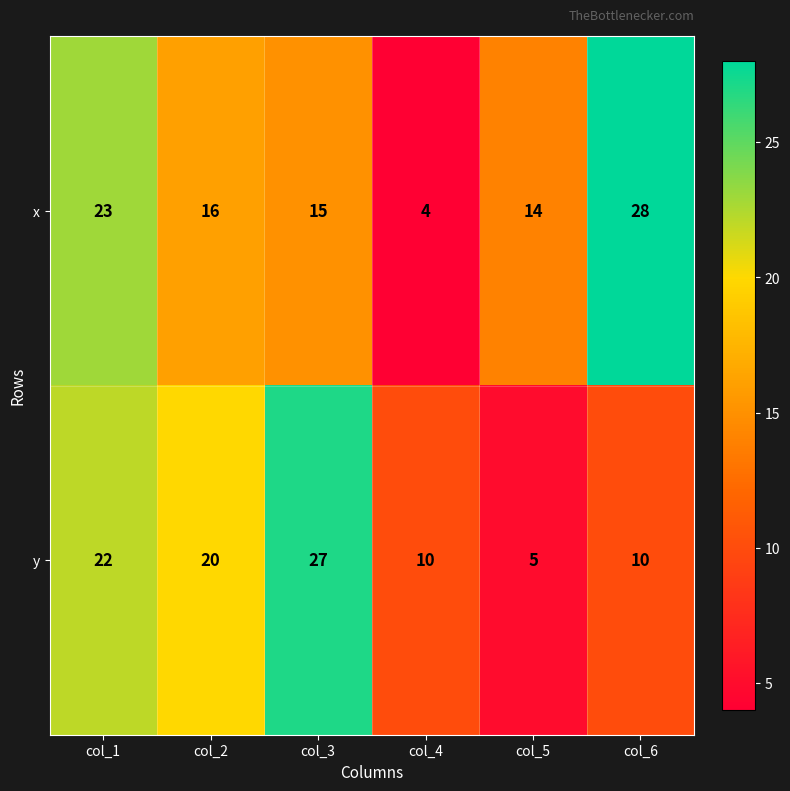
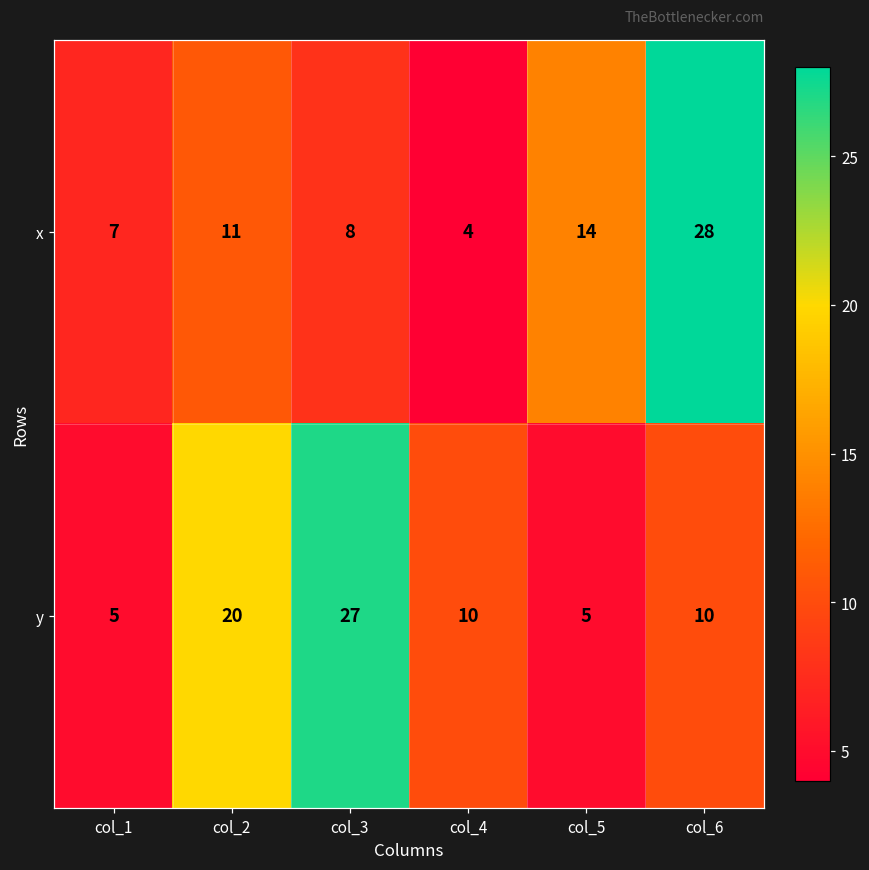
  {
    "x": {
-     "col_1": 23,
-     "col_2": 16,
-     "col_3": 15,
+     "col_1": 7,
+     "col_2": 11,
+     "col_3": 8,
      "col_4": 4,
      "col_5": 14,
      "col_6": 28
    },
    "y": {
-     "col_1": 22,
+     "col_1": 5,
      "col_2": 20,
      "col_3": 27,
      "col_4": 10,
      "col_5": 5,
      "col_6": 10
    }
  }
